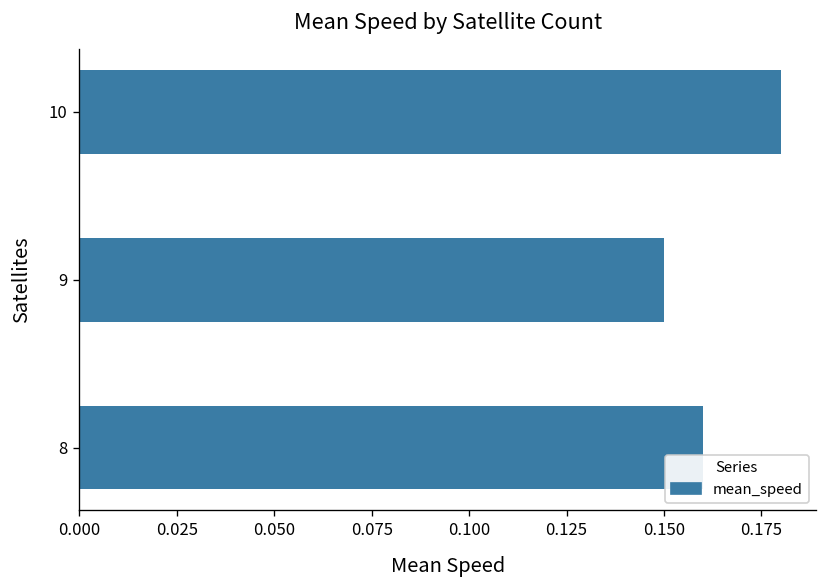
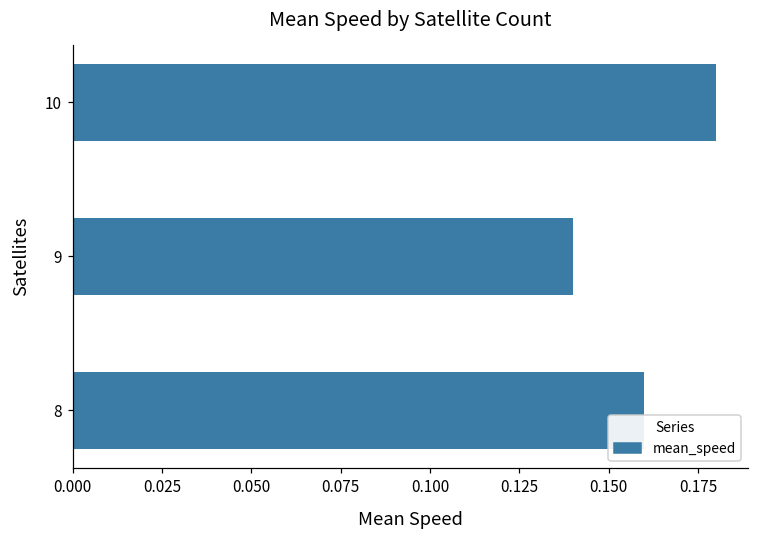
  {
    "10": 0.18,
-   "9": 0.15,
+   "9": 0.14,
    "8": 0.16
  }
